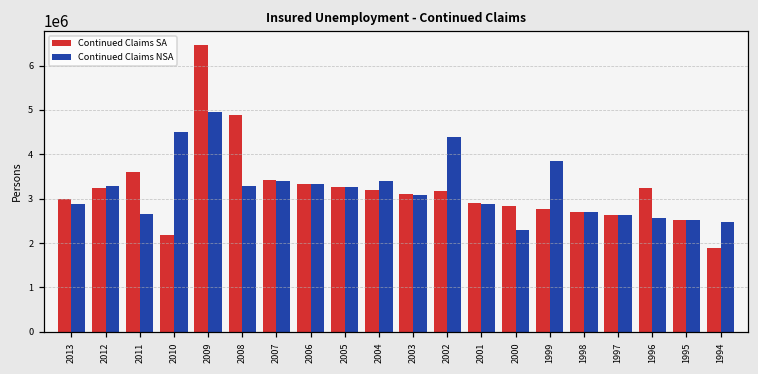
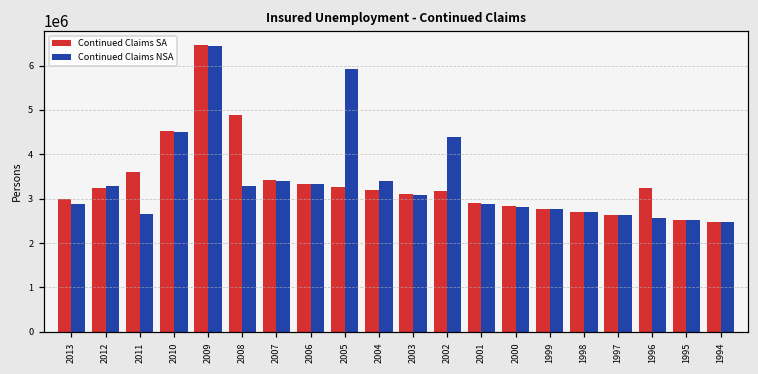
  {
    "Continued Claims SA": {
      "2013": 3000000,
      "2012": 3200000,
      "2011": 3600000,
-     "2010": 2200000,
+     "2010": 4500000,
      "2009": 6500000,
      "2008": 4900000,
      "2007": 3400000,
      "2006": 3300000,
      "2005": 3300000,
      "2004": 3200000,
      "2003": 3100000,
      "2002": 3200000,
      "2001": 2900000,
      "2000": 2800000,
      "1999": 2800000,
      "1998": 2700000,
      "1997": 2600000,
      "1996": 3200000,
      "1995": 2500000,
-     "1994": 1900000
+     "1994": 2500000
    },
    "Continued Claims NSA": {
      "2013": 2900000,
      "2012": 3300000,
      "2011": 2600000,
      "2010": 4500000,
-     "2009": 4900000,
+     "2009": 6400000,
      "2008": 3300000,
      "2007": 3400000,
      "2006": 3300000,
-     "2005": 3300000,
+     "2005": 5900000,
      "2004": 3400000,
      "2003": 3100000,
      "2002": 4400000,
      "2001": 2900000,
-     "2000": 2300000,
-     "1999": 3800000,
+     "2000": 2800000,
+     "1999": 2800000,
      "1998": 2700000,
      "1997": 2600000,
      "1996": 2600000,
      "1995": 2500000,
      "1994": 2500000
    }
  }
